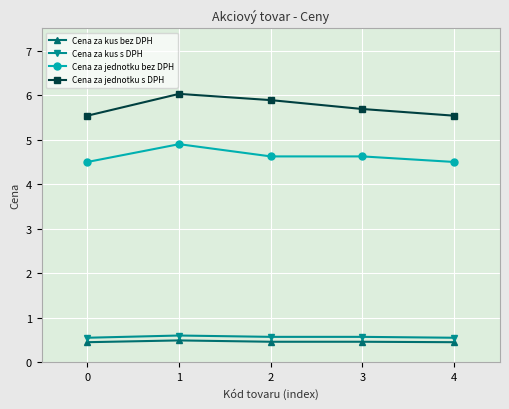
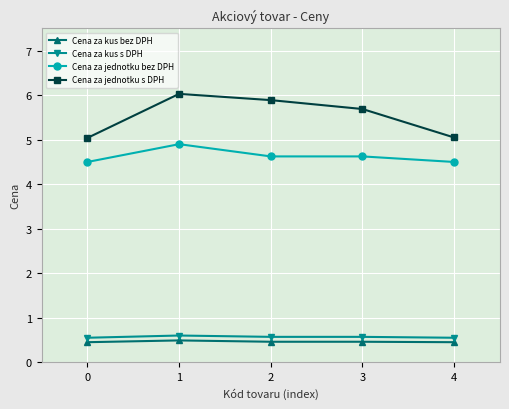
  {
    "Cena za jednotku s DPH": {
-     "0": 5.5,
+     "0": 5.0,
      "1": 6.0,
      "2": 5.9,
      "3": 5.7,
-     "4": 5.5
+     "4": 5.1
    }
  }
